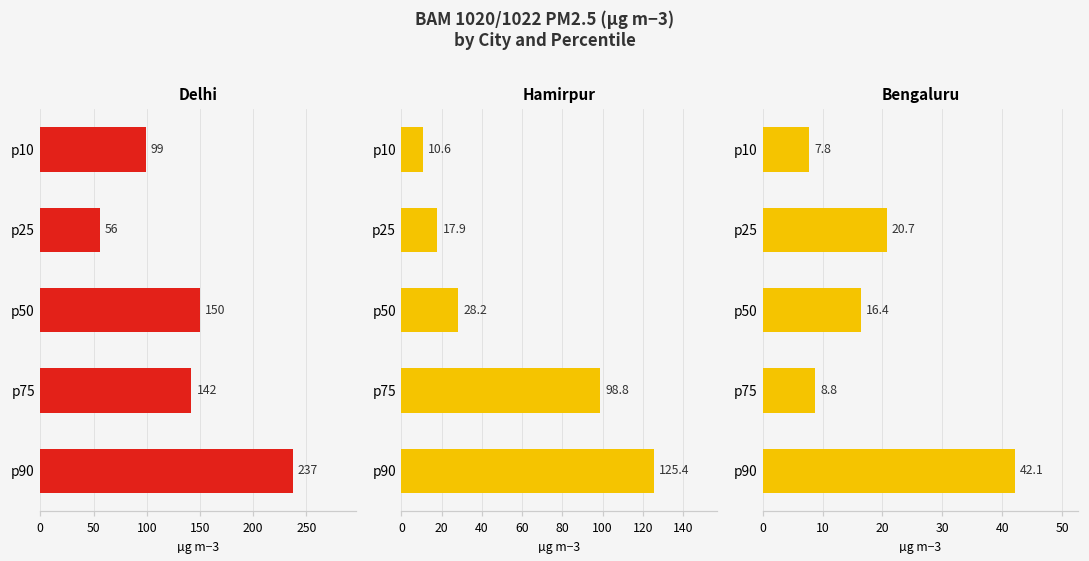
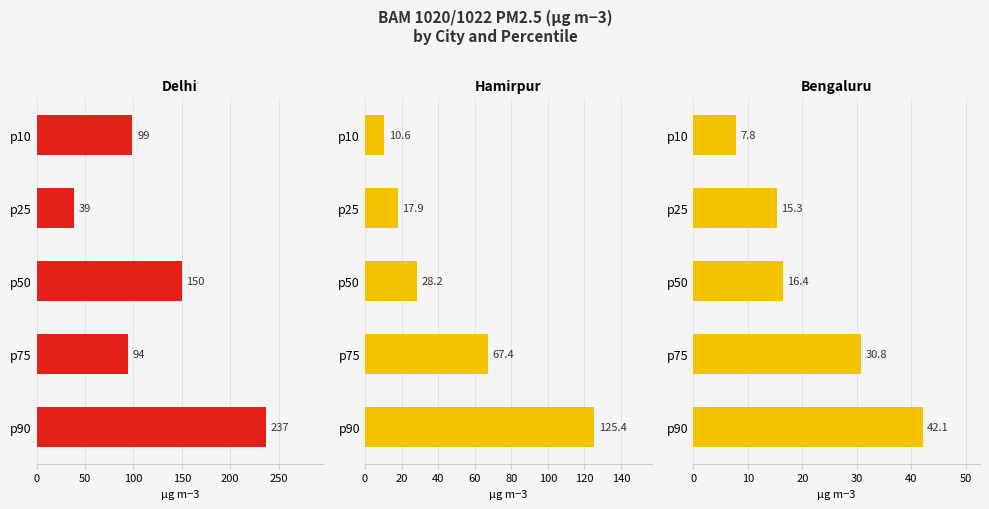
  {
    "Delhi": {
      "p10": 99,
-     "p25": 56,
+     "p25": 39,
      "p50": 150,
-     "p75": 142,
+     "p75": 94,
      "p90": 237
    },
    "Hamirpur": {
      "p10": 10.6,
      "p25": 17.9,
      "p50": 28.2,
-     "p75": 98.8,
+     "p75": 67.4,
      "p90": 125.4
    },
    "Bengaluru": {
      "p10": 7.8,
-     "p25": 20.7,
+     "p25": 15.3,
      "p50": 16.4,
-     "p75": 8.8,
+     "p75": 30.8,
      "p90": 42.1
    }
  }
